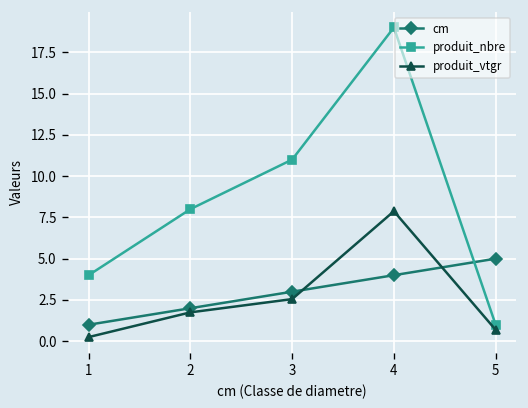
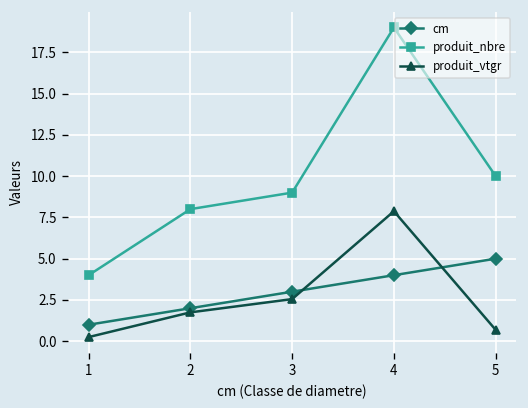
  {
    "produit_nbre": {
      "1": 4,
      "2": 8,
-     "3": 11,
+     "3": 9,
      "4": 19,
-     "5": 1
+     "5": 10
    }
  }
